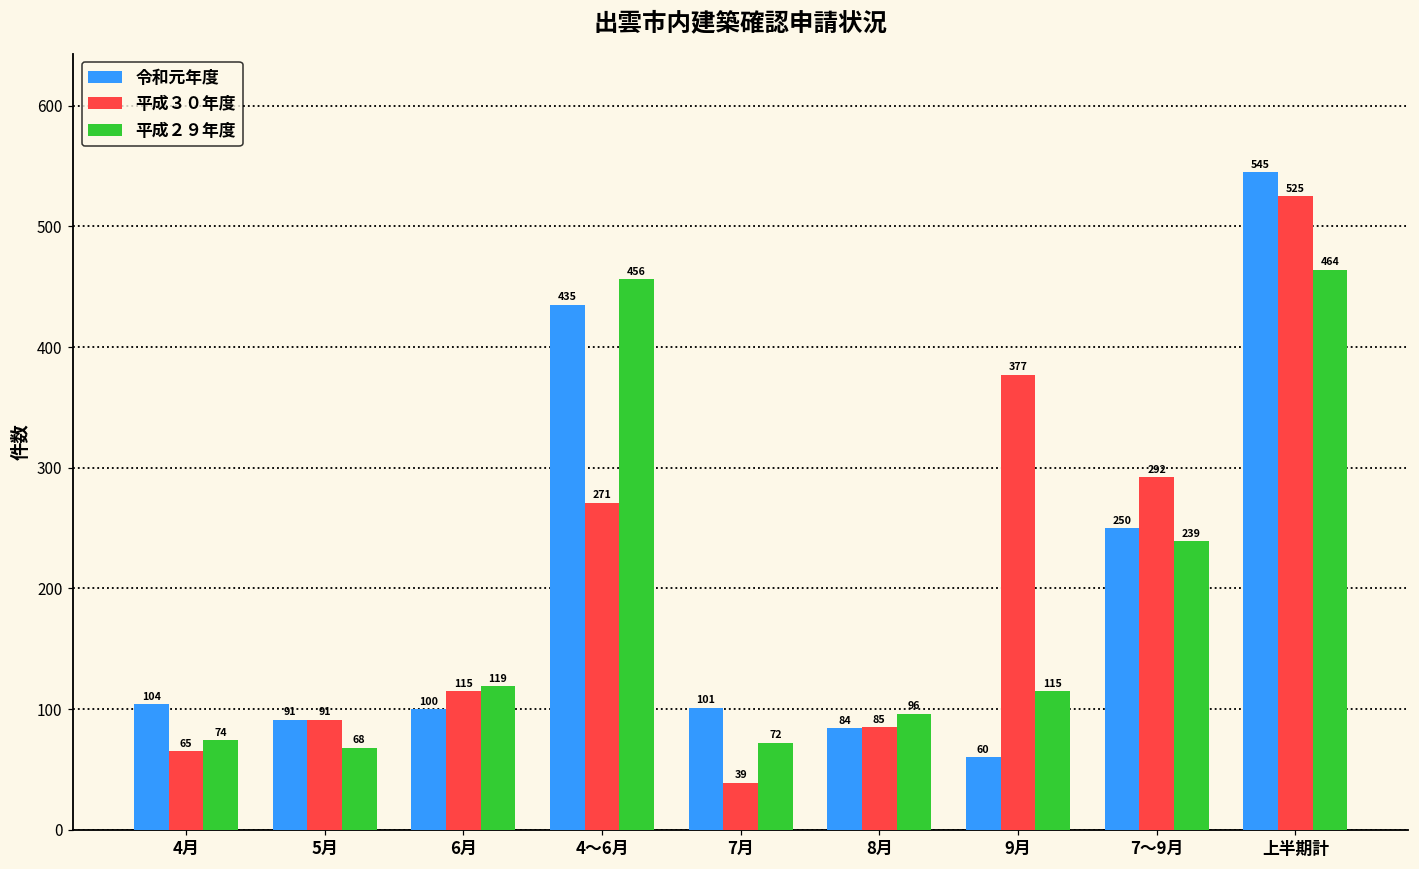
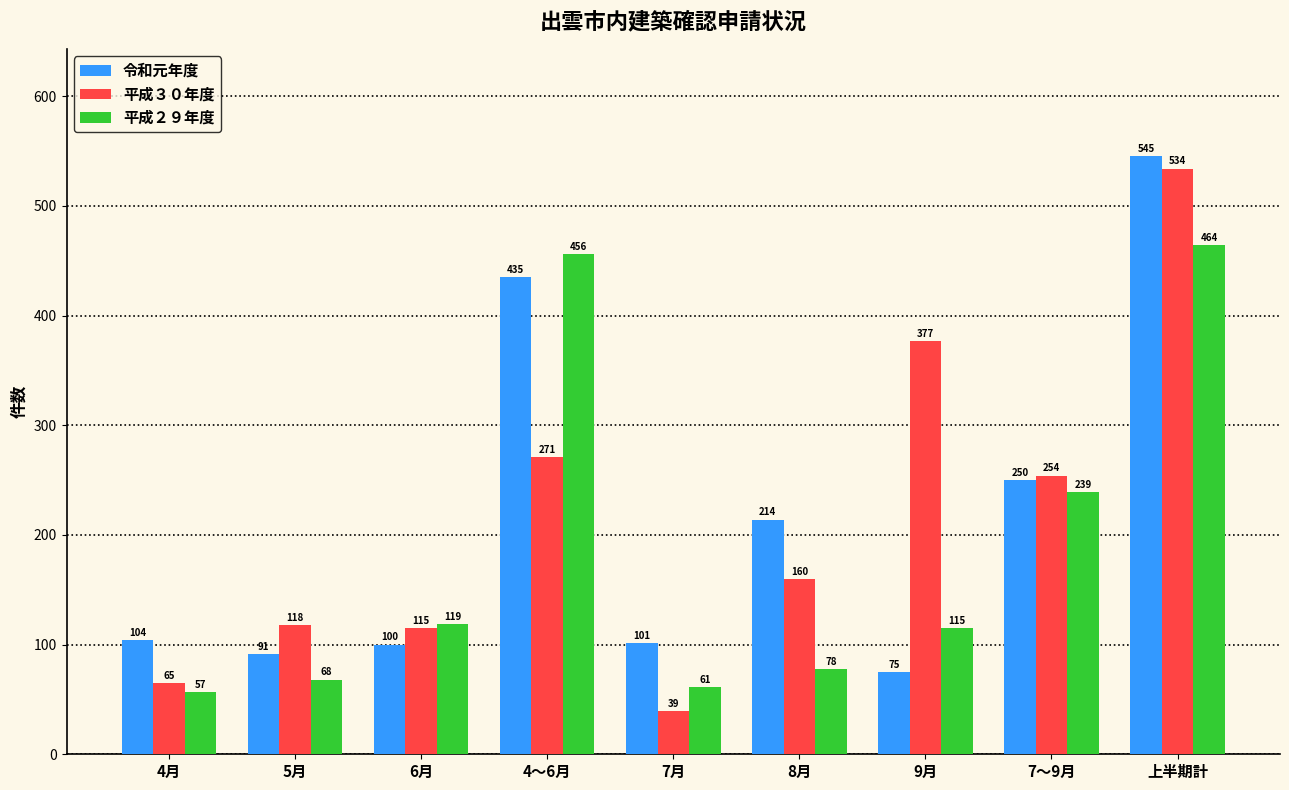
  {
    "令和元年度": {
      "4月": 104,
      "5月": 91,
      "6月": 100,
      "4～6月": 435,
      "7月": 101,
-     "8月": 84,
-     "9月": 60,
+     "8月": 214,
+     "9月": 75,
      "7～9月": 250,
      "上半期計": 545
    },
    "平成３０年度": {
      "4月": 65,
-     "5月": 91,
+     "5月": 118,
      "6月": 115,
      "4～6月": 271,
      "7月": 39,
-     "8月": 85,
+     "8月": 160,
      "9月": 377,
-     "7～9月": 292,
-     "上半期計": 525
+     "7～9月": 254,
+     "上半期計": 534
    },
    "平成２９年度": {
-     "4月": 74,
+     "4月": 57,
      "5月": 68,
      "6月": 119,
      "4～6月": 456,
-     "7月": 72,
-     "8月": 96,
+     "7月": 61,
+     "8月": 78,
      "9月": 115,
      "7～9月": 239,
      "上半期計": 464
    }
  }
